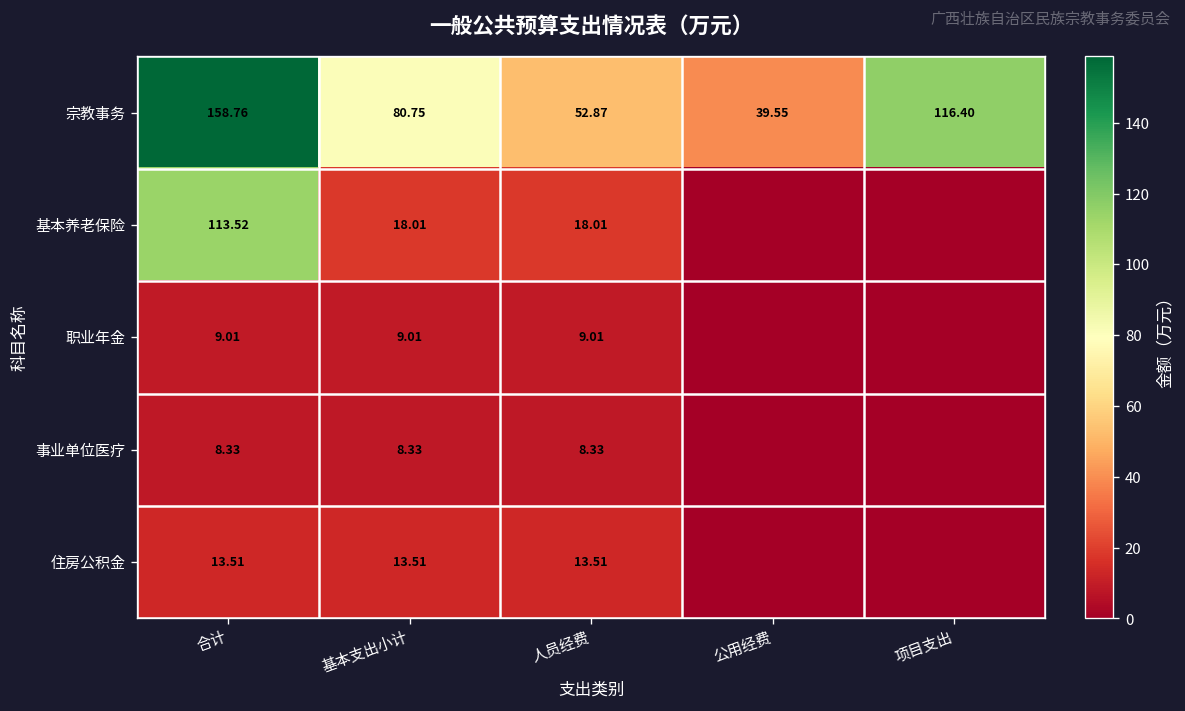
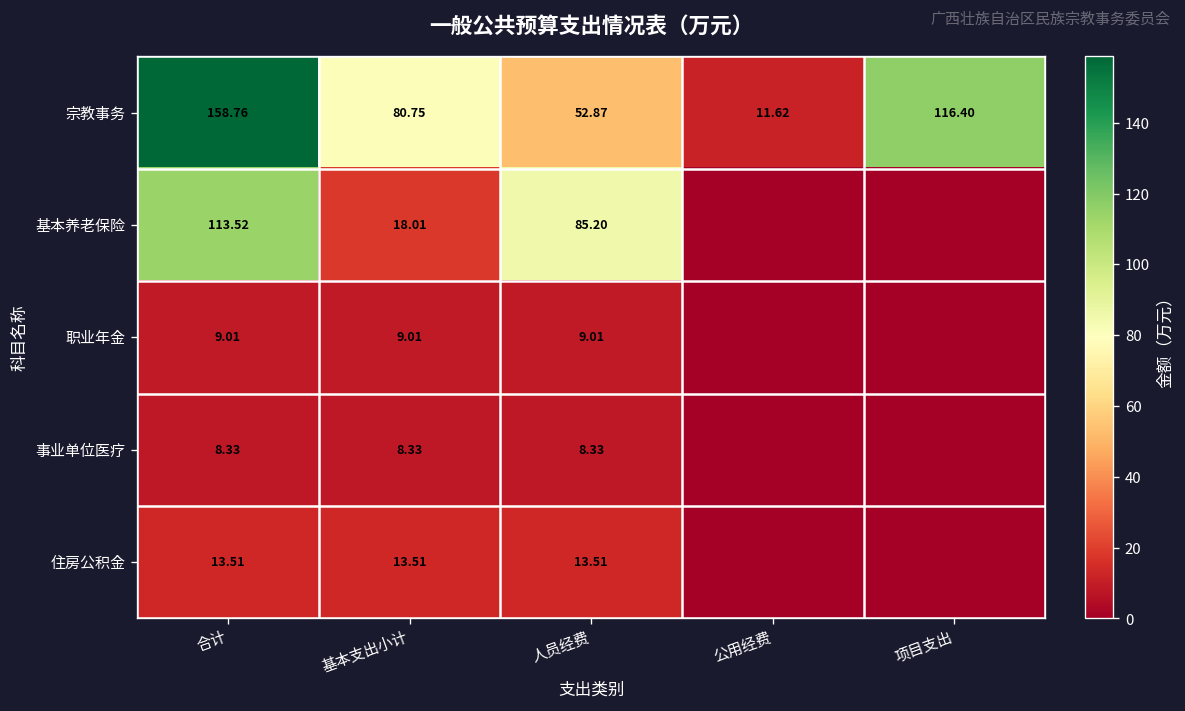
  {
    "宗教事务": {
      "合计": 158.76,
      "基本支出小计": 80.75,
      "人员经费": 52.87,
-     "公用经费": 39.55,
+     "公用经费": 11.62,
      "项目支出": 116.40
    },
    "基本养老保险": {
      "合计": 113.52,
      "基本支出小计": 18.01,
-     "人员经费": 18.01
+     "人员经费": 85.20
    },
    "职业年金": {
      "合计": 9.01,
      "基本支出小计": 9.01,
      "人员经费": 9.01
    },
    "事业单位医疗": {
      "合计": 8.33,
      "基本支出小计": 8.33,
      "人员经费": 8.33
    },
    "住房公积金": {
      "合计": 13.51,
      "基本支出小计": 13.51,
      "人员经费": 13.51
    }
  }
